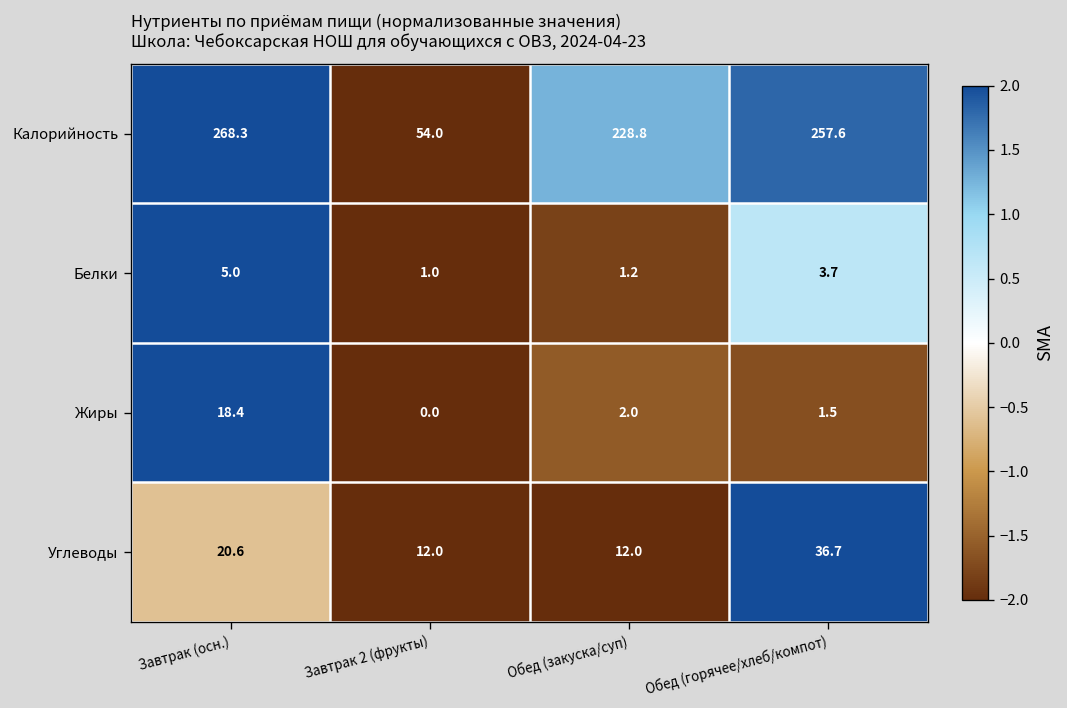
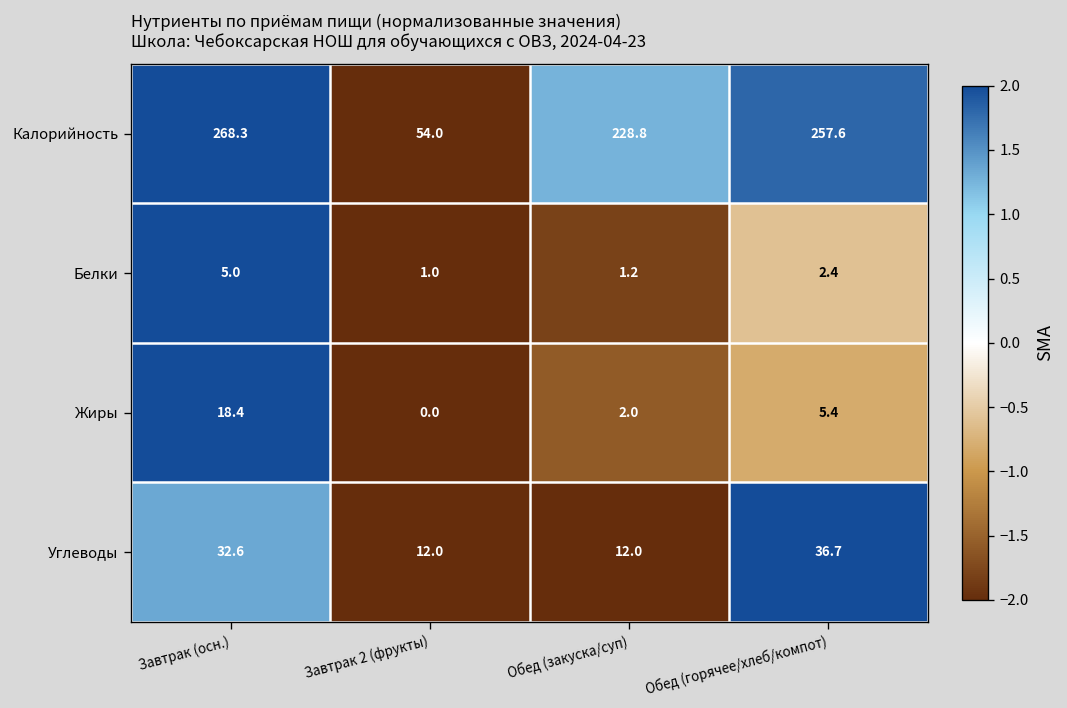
  {
    "Калорийность": {
      "Завтрак (осн.)": 268.3,
      "Завтрак 2 (фрукты)": 54.0,
      "Обед (закуска/суп)": 228.8,
      "Обед (горячее/хлеб/компот)": 257.6
    },
    "Белки": {
      "Завтрак (осн.)": 5.0,
      "Завтрак 2 (фрукты)": 1.0,
      "Обед (закуска/суп)": 1.2,
-     "Обед (горячее/хлеб/компот)": 3.7
+     "Обед (горячее/хлеб/компот)": 2.4
    },
    "Жиры": {
      "Завтрак (осн.)": 18.4,
      "Завтрак 2 (фрукты)": 0.0,
      "Обед (закуска/суп)": 2.0,
-     "Обед (горячее/хлеб/компот)": 1.5
+     "Обед (горячее/хлеб/компот)": 5.4
    },
    "Углеводы": {
-     "Завтрак (осн.)": 20.6,
+     "Завтрак (осн.)": 32.6,
      "Завтрак 2 (фрукты)": 12.0,
      "Обед (закуска/суп)": 12.0,
      "Обед (горячее/хлеб/компот)": 36.7
    }
  }
